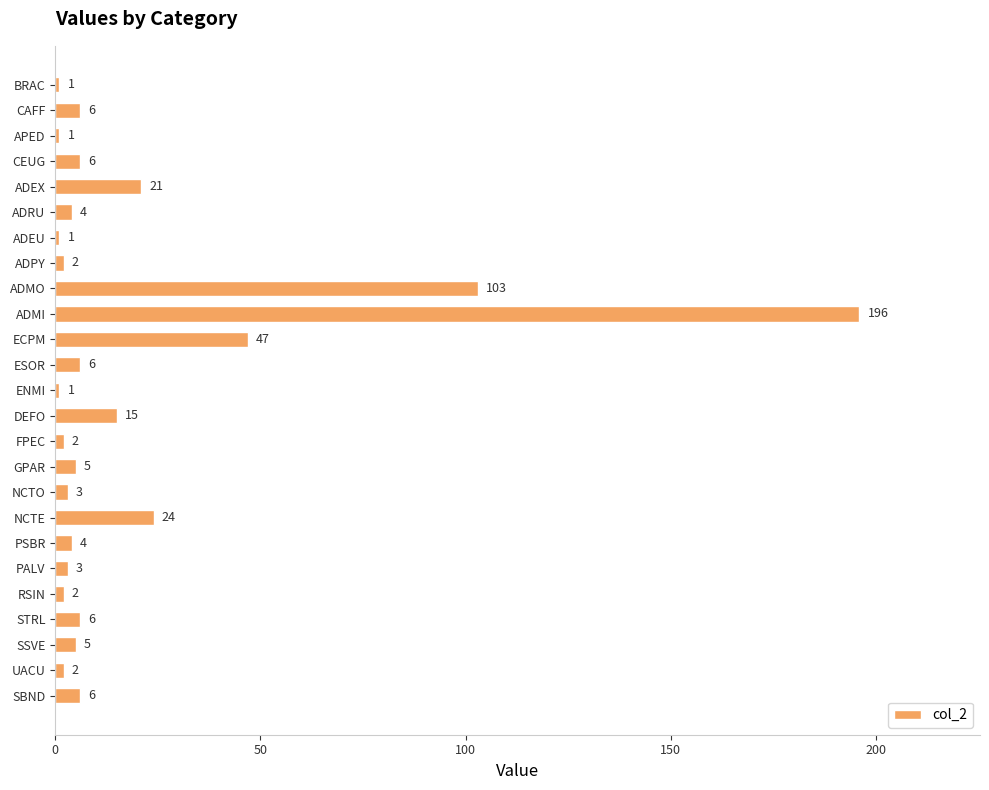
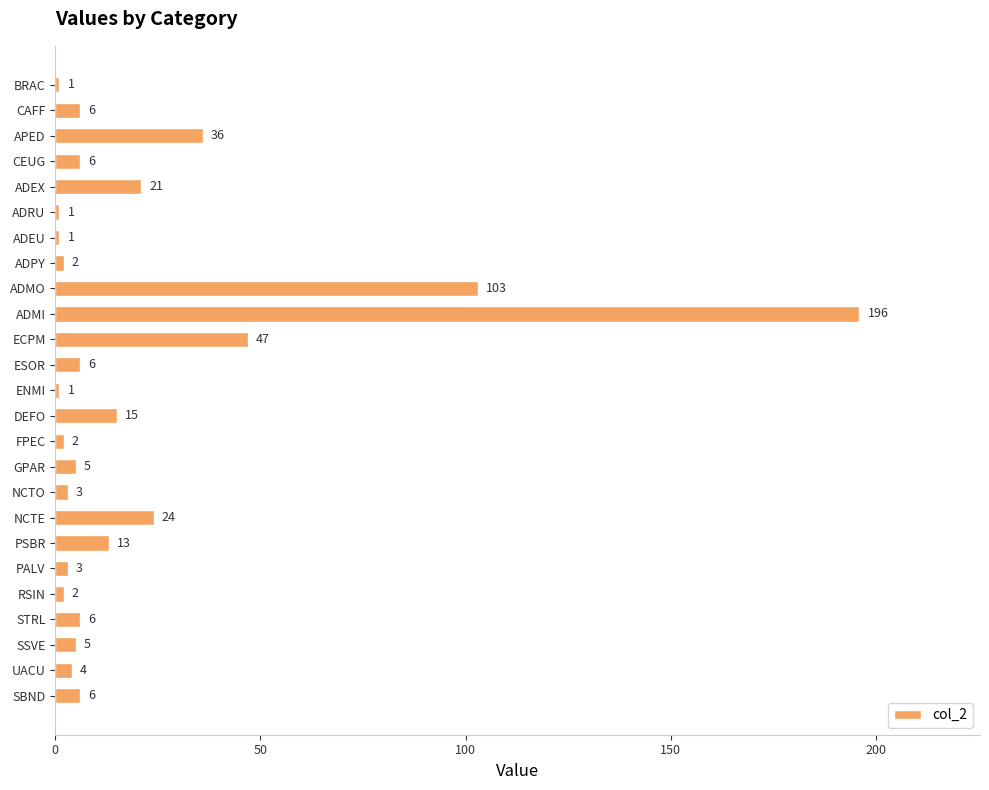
  {
    "BRAC": 1,
    "CAFF": 6,
-   "APED": 1,
+   "APED": 36,
    "CEUG": 6,
    "ADEX": 21,
-   "ADRU": 4,
+   "ADRU": 1,
    "ADEU": 1,
    "ADPY": 2,
    "ADMO": 103,
    "ADMI": 196,
    "ECPM": 47,
    "ESOR": 6,
    "ENMI": 1,
    "DEFO": 15,
    "FPEC": 2,
    "GPAR": 5,
    "NCTO": 3,
    "NCTE": 24,
-   "PSBR": 4,
+   "PSBR": 13,
    "PALV": 3,
    "RSIN": 2,
    "STRL": 6,
    "SSVE": 5,
-   "UACU": 2,
+   "UACU": 4,
    "SBND": 6
  }
